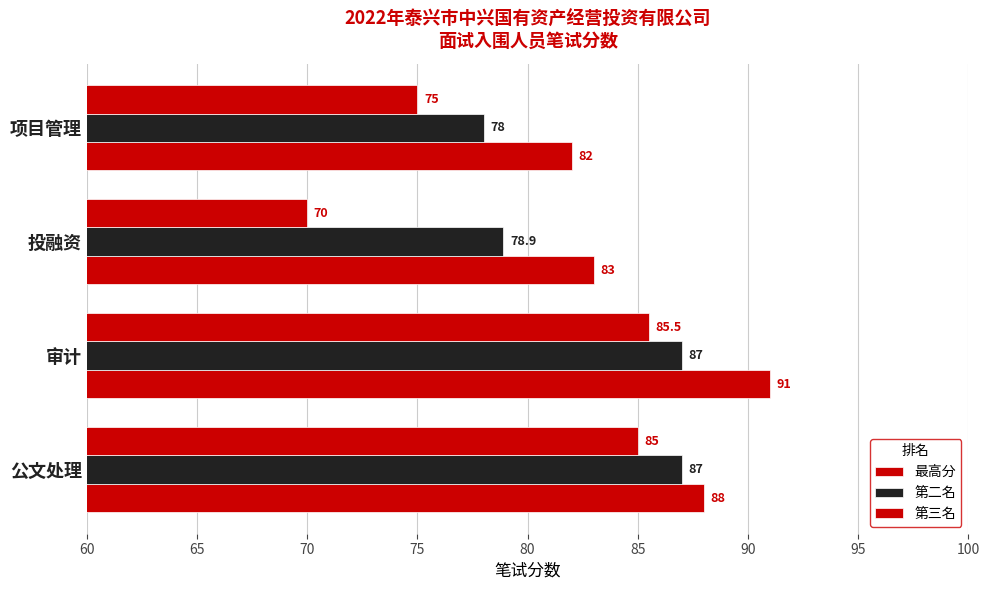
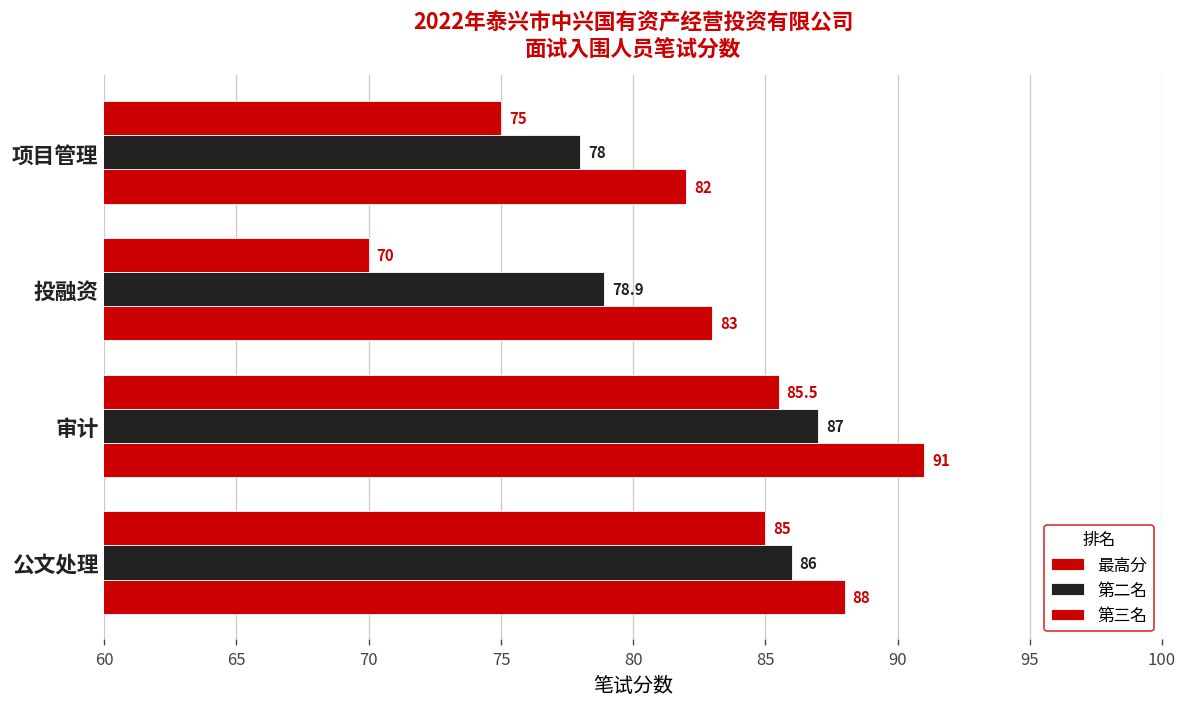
  {
    "第二名": {
      "项目管理": 78,
      "投融资": 78.9,
      "审计": 87,
-     "公文处理": 87
+     "公文处理": 86
    }
  }
